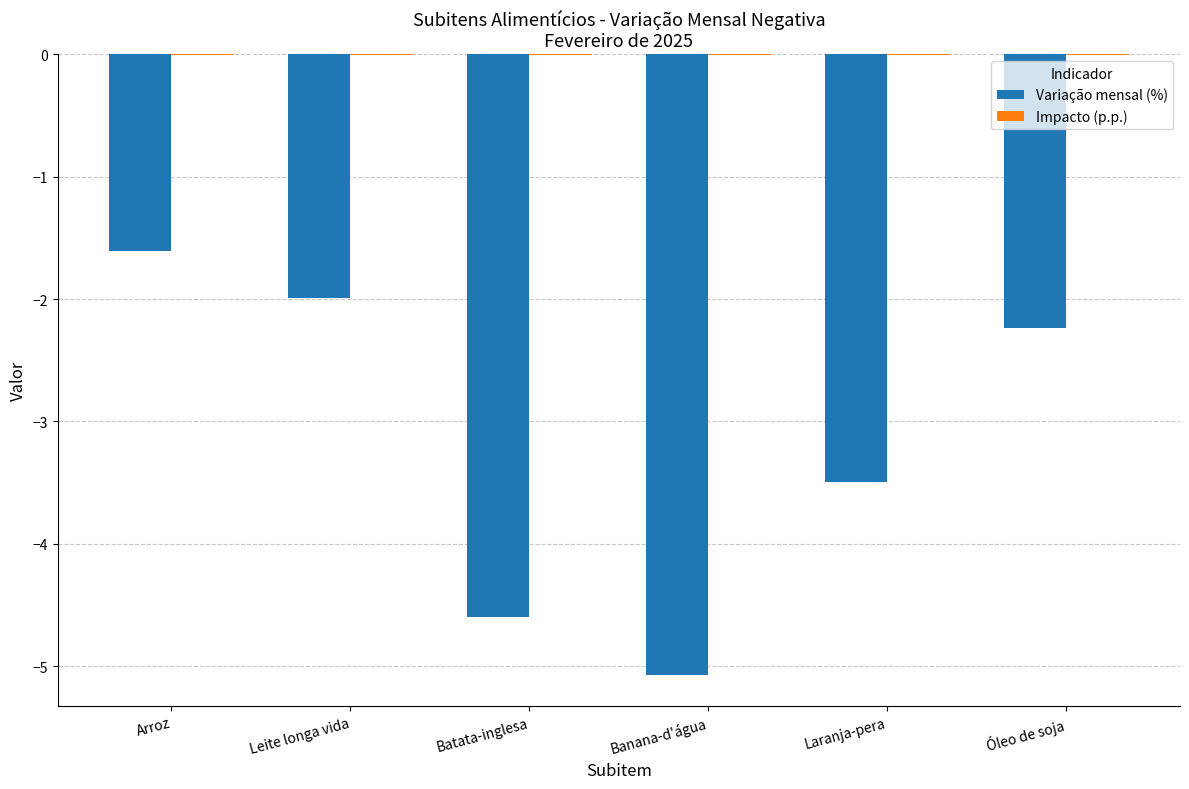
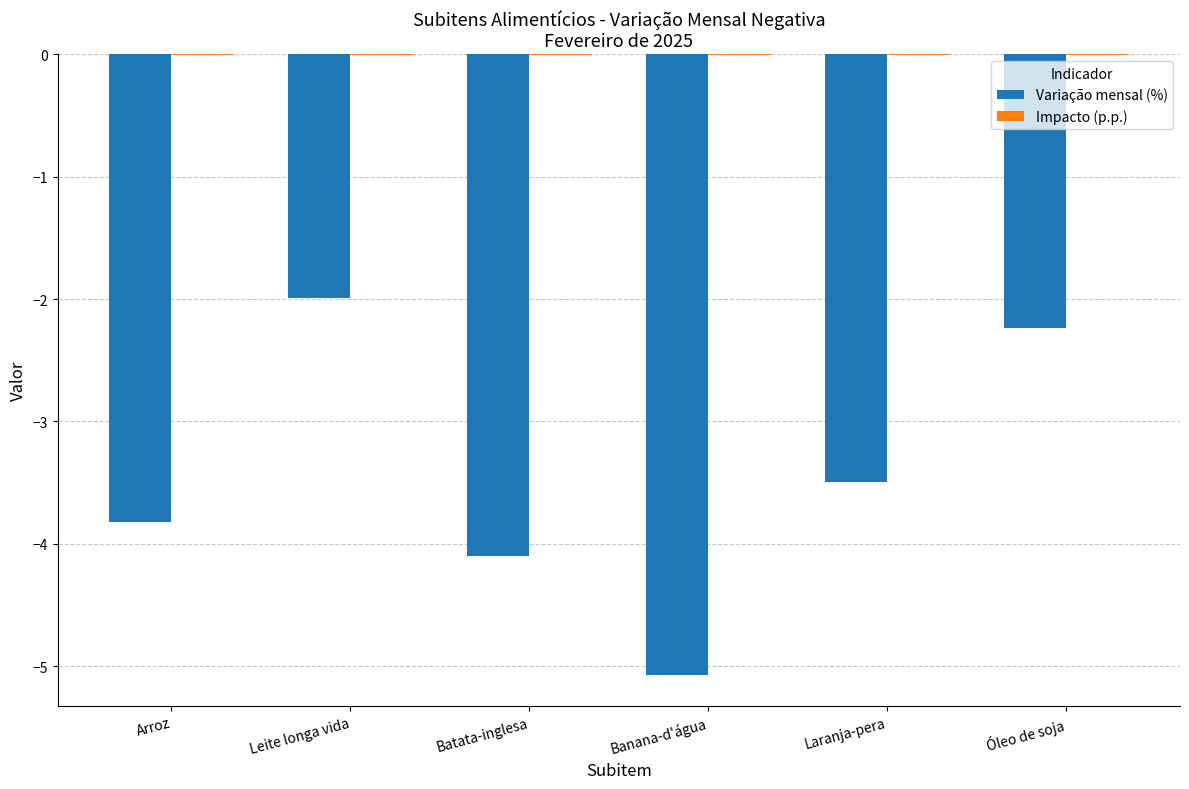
  {
    "Variação mensal (%)": {
-     "Arroz": -1.61,
+     "Arroz": -3.82,
      "Leite longa vida": -1.99,
-     "Batata-inglesa": -4.6,
+     "Batata-inglesa": -4.1,
      "Banana-d'água": -5.07,
      "Laranja-pera": -3.49,
      "Óleo de soja": -2.24
    }
  }
